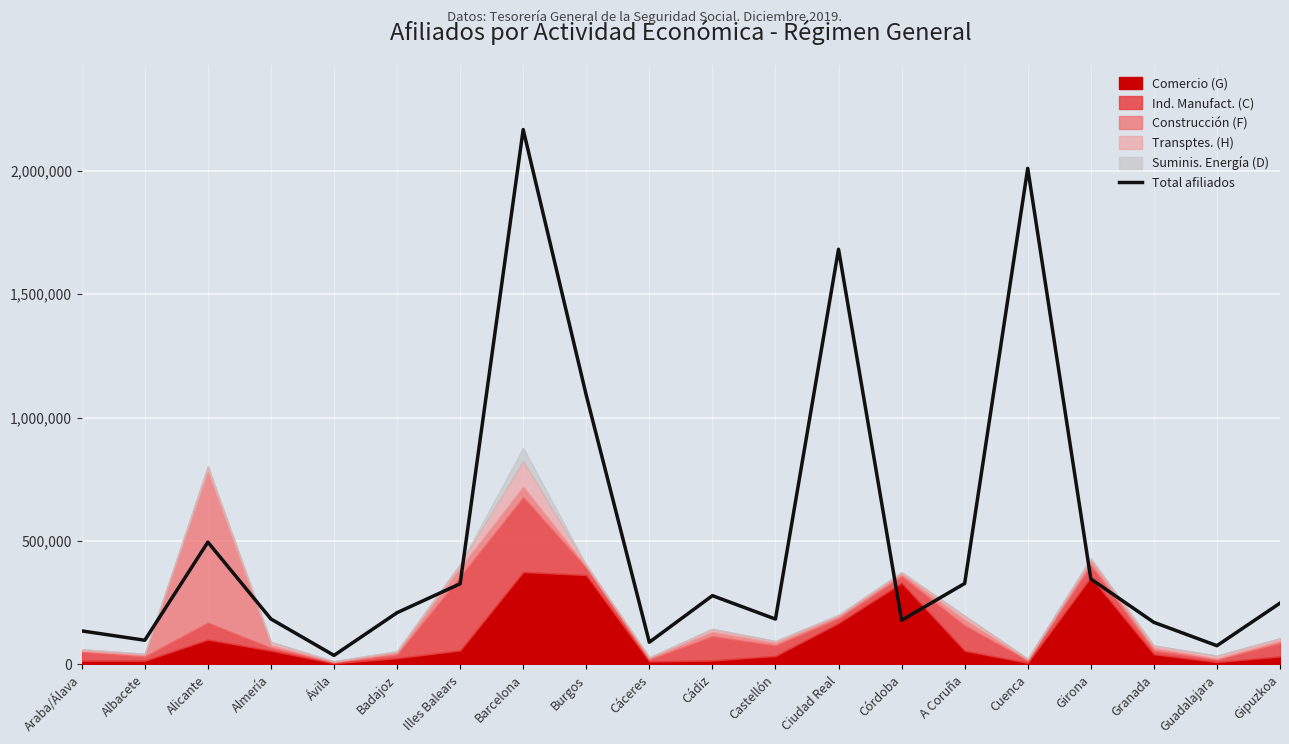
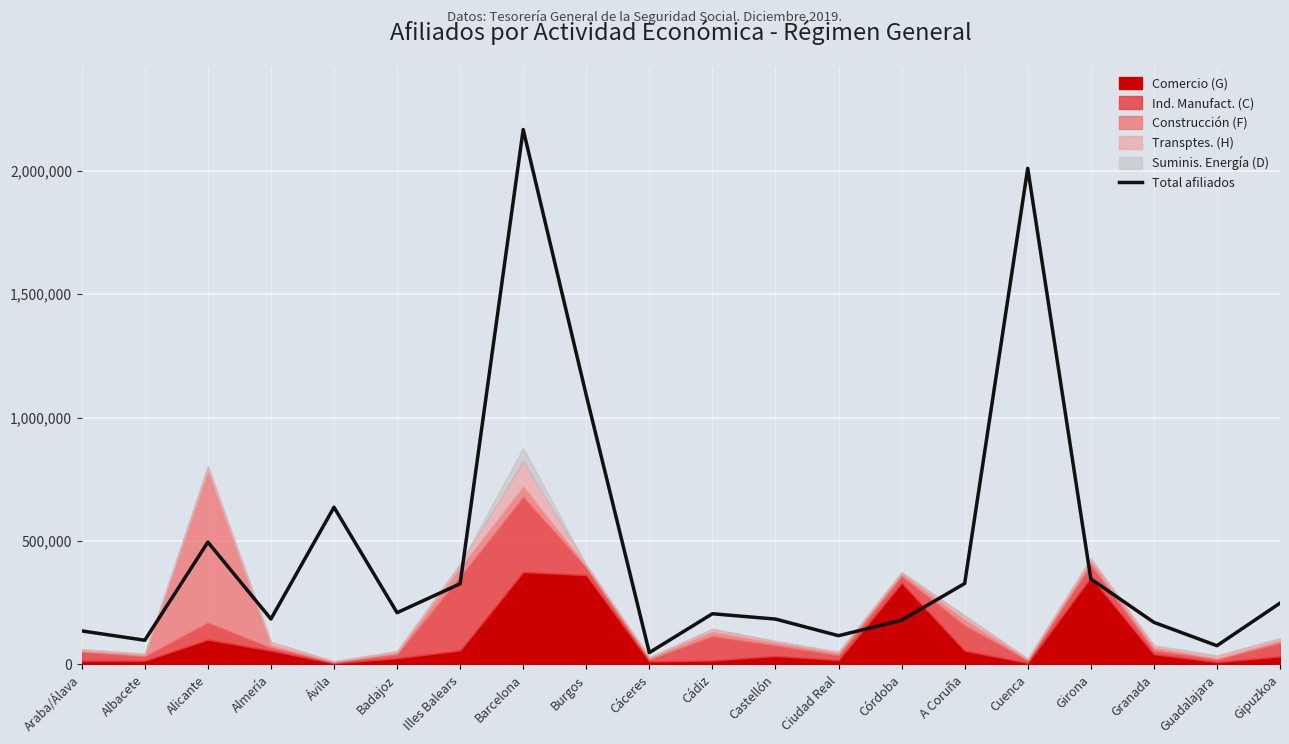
  {
    "Total afiliados": {
      "Araba/Álava": "140,000",
      "Albacete": "100,000",
      "Alicante": "500,000",
      "Almería": "180,000",
-     "Ávila": "40,000",
+     "Ávila": "640,000",
      "Badajoz": "210,000",
      "Illes Balears": "330,000",
      "Barcelona": "2,170,000",
      "Burgos": "1,090,000",
-     "Cáceres": "90,000",
-     "Cádiz": "280,000",
+     "Cáceres": "50,000",
+     "Cádiz": "210,000",
      "Castellón": "180,000",
-     "Ciudad Real": "1,680,000",
+     "Ciudad Real": "120,000",
      "Córdoba": "180,000",
      "A Coruña": "330,000",
      "Cuenca": "2,010,000",
      "Granada": "170,000",
      "Guadalajara": "80,000",
      "Gipuzkoa": "250,000"
    },
    "Comercio (G)": {
      "Araba/Álava": "20,000",
      "Albacete": "20,000",
      "Alicante": "100,000",
      "Almería": "60,000",
      "Badajoz": "30,000",
      "Illes Balears": "60,000",
      "Barcelona": "370,000",
      "Burgos": "360,000",
      "Cádiz": "20,000",
      "Castellón": "30,000",
-     "Ciudad Real": "170,000",
+     "Ciudad Real": "20,000",
      "Córdoba": "330,000",
      "A Coruña": "60,000",
      "Granada": "40,000",
      "Gipuzkoa": "30,000"
    },
    "Ind. Manufact. (C)": {
      "Alicante": "70,000",
      "Illes Balears": "300,000",
      "Barcelona": "300,000",
      "Cádiz": "100,000",
      "A Coruña": "100,000",
      "Girona": "50,000",
      "Granada": "10,000"
    },
    "Construcción (F)": {
      "Alicante": "610,000",
      "Illes Balears": "40,000",
      "Barcelona": "40,000",
      "Cádiz": "20,000",
      "A Coruña": "20,000",
      "Girona": "20,000"
    },
    "Transptes. (H)": {
      "Barcelona": "100,000"
    },
    "Suminis. Energía (D)": {
      "Barcelona": "50,000"
    }
  }
